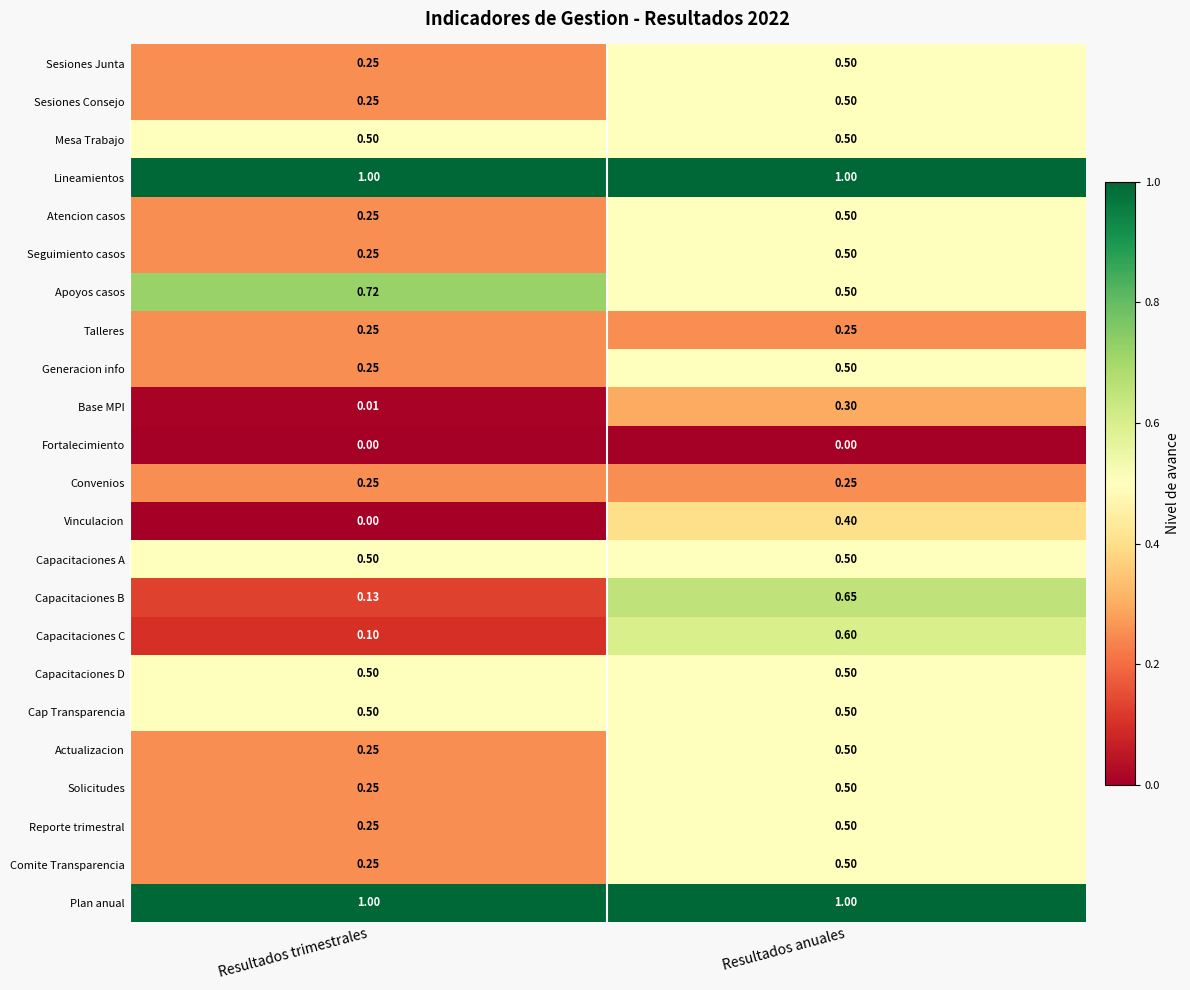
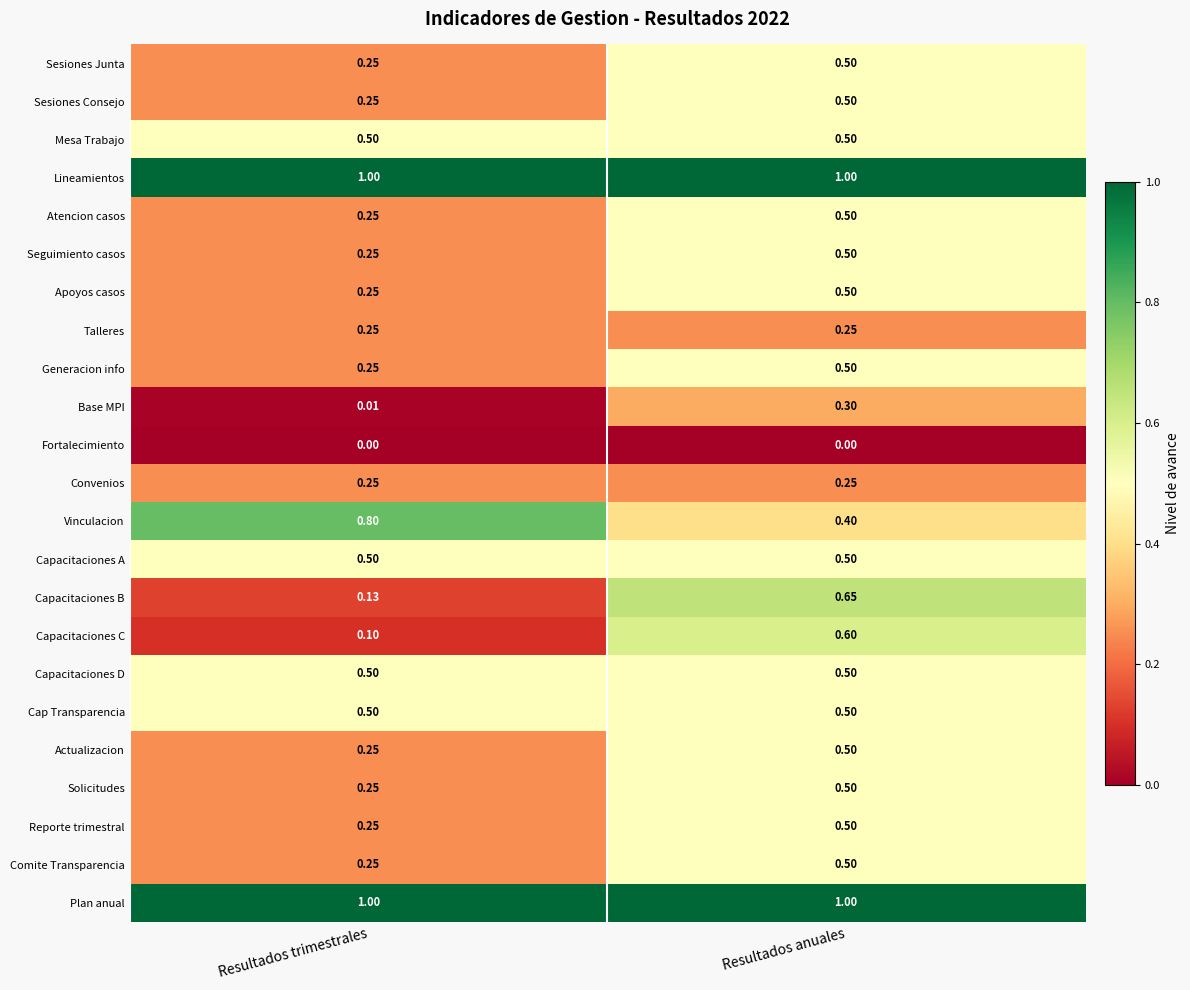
  {
    "Sesiones Junta": {
      "Resultados trimestrales": 0.25,
      "Resultados anuales": 0.50
    },
    "Sesiones Consejo": {
      "Resultados trimestrales": 0.25,
      "Resultados anuales": 0.50
    },
    "Mesa Trabajo": {
      "Resultados trimestrales": 0.50,
      "Resultados anuales": 0.50
    },
    "Lineamientos": {
      "Resultados trimestrales": 1.00,
      "Resultados anuales": 1.00
    },
    "Atencion casos": {
      "Resultados trimestrales": 0.25,
      "Resultados anuales": 0.50
    },
    "Seguimiento casos": {
      "Resultados trimestrales": 0.25,
      "Resultados anuales": 0.50
    },
    "Apoyos casos": {
-     "Resultados trimestrales": 0.72,
+     "Resultados trimestrales": 0.25,
      "Resultados anuales": 0.50
    },
    "Talleres": {
      "Resultados trimestrales": 0.25,
      "Resultados anuales": 0.25
    },
    "Generacion info": {
      "Resultados trimestrales": 0.25,
      "Resultados anuales": 0.50
    },
    "Base MPI": {
      "Resultados trimestrales": 0.01,
      "Resultados anuales": 0.30
    },
    "Fortalecimiento": {
      "Resultados trimestrales": 0.00,
      "Resultados anuales": 0.00
    },
    "Convenios": {
      "Resultados trimestrales": 0.25,
      "Resultados anuales": 0.25
    },
    "Vinculacion": {
-     "Resultados trimestrales": 0.00,
+     "Resultados trimestrales": 0.80,
      "Resultados anuales": 0.40
    },
    "Capacitaciones A": {
      "Resultados trimestrales": 0.50,
      "Resultados anuales": 0.50
    },
    "Capacitaciones B": {
      "Resultados trimestrales": 0.13,
      "Resultados anuales": 0.65
    },
    "Capacitaciones C": {
      "Resultados trimestrales": 0.10,
      "Resultados anuales": 0.60
    },
    "Capacitaciones D": {
      "Resultados trimestrales": 0.50,
      "Resultados anuales": 0.50
    },
    "Cap Transparencia": {
      "Resultados trimestrales": 0.50,
      "Resultados anuales": 0.50
    },
    "Actualizacion": {
      "Resultados trimestrales": 0.25,
      "Resultados anuales": 0.50
    },
    "Solicitudes": {
      "Resultados trimestrales": 0.25,
      "Resultados anuales": 0.50
    },
    "Reporte trimestral": {
      "Resultados trimestrales": 0.25,
      "Resultados anuales": 0.50
    },
    "Comite Transparencia": {
      "Resultados trimestrales": 0.25,
      "Resultados anuales": 0.50
    },
    "Plan anual": {
      "Resultados trimestrales": 1.00,
      "Resultados anuales": 1.00
    }
  }
